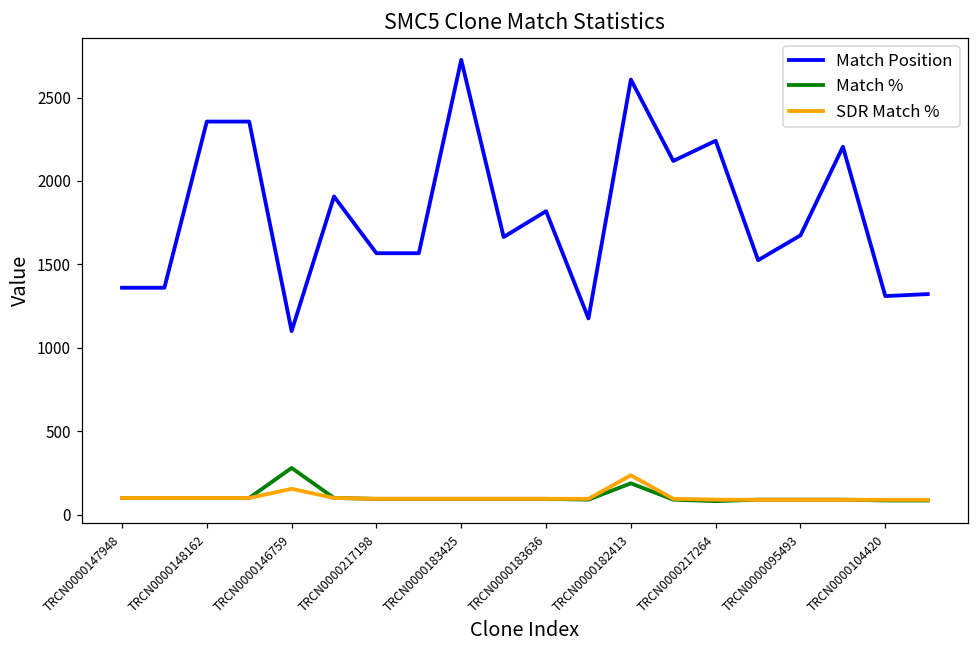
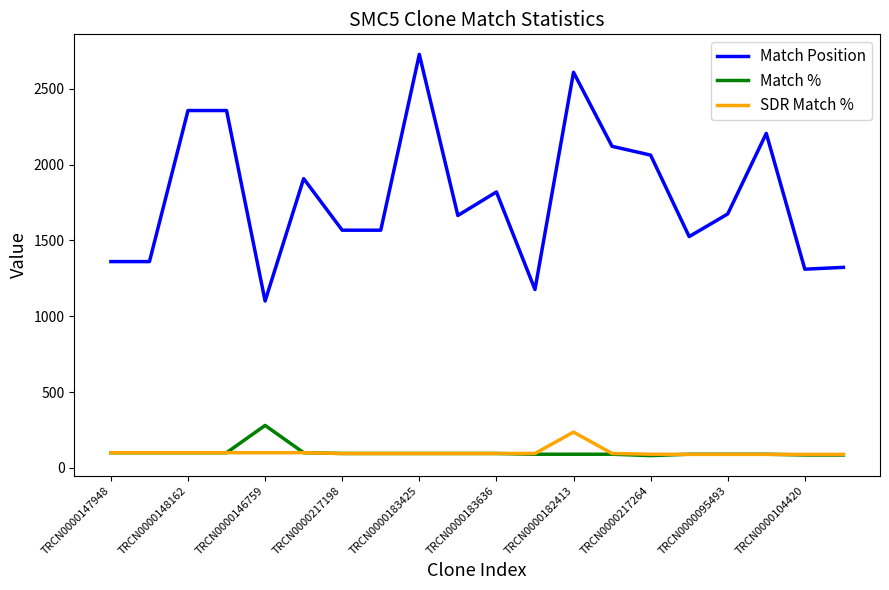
  {
    "Match Position": {
      "TRCN0000147948": 1360,
      "TRCN0000148162": 2360,
      "TRCN0000146759": 1100,
      "TRCN0000217198": 1570,
      "TRCN0000183425": 2730,
      "TRCN0000183636": 1820,
      "TRCN0000182413": 2610,
-     "TRCN0000217264": 2240,
+     "TRCN0000217264": 2060,
      "TRCN0000095493": 1670,
      "TRCN0000104420": 1310
    },
    "Match %": {
      "TRCN0000146759": 280,
-     "TRCN0000182413": 190
+     "TRCN0000182413": 90
    },
    "SDR Match %": {
-     "TRCN0000146759": 160,
+     "TRCN0000146759": 100,
      "TRCN0000182413": 240
    }
  }
